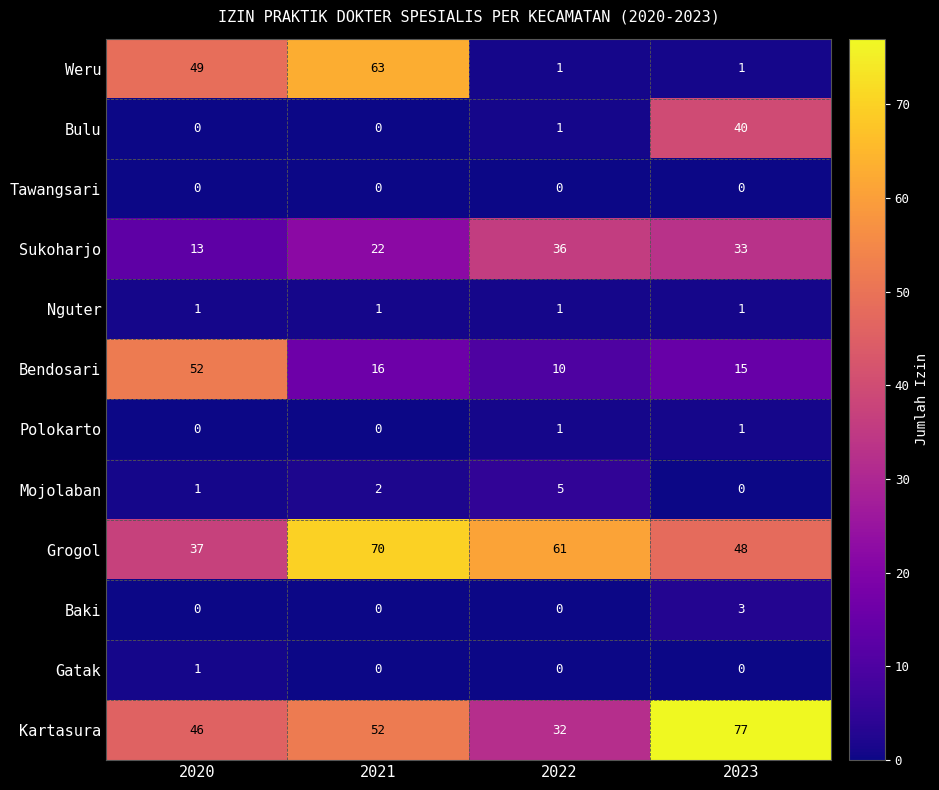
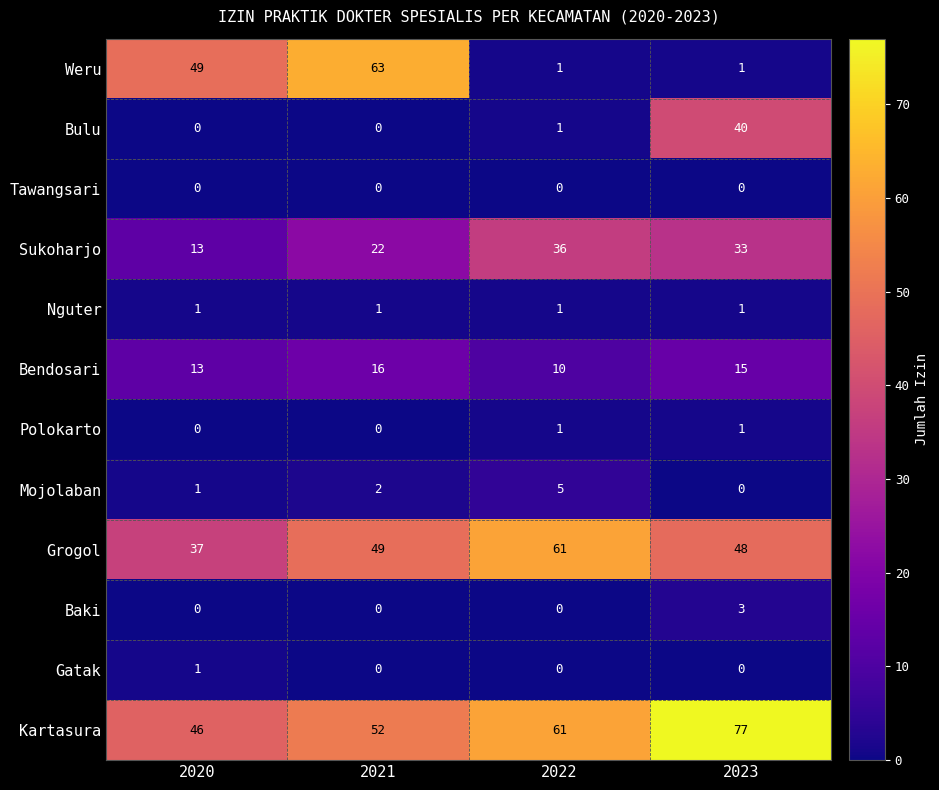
  {
    "Weru": {
      "2020": 49,
      "2021": 63,
      "2022": 1,
      "2023": 1
    },
    "Bulu": {
      "2020": 0,
      "2021": 0,
      "2022": 1,
      "2023": 40
    },
    "Tawangsari": {
      "2020": 0,
      "2021": 0,
      "2022": 0,
      "2023": 0
    },
    "Sukoharjo": {
      "2020": 13,
      "2021": 22,
      "2022": 36,
      "2023": 33
    },
    "Nguter": {
      "2020": 1,
      "2021": 1,
      "2022": 1,
      "2023": 1
    },
    "Bendosari": {
-     "2020": 52,
+     "2020": 13,
      "2021": 16,
      "2022": 10,
      "2023": 15
    },
    "Polokarto": {
      "2020": 0,
      "2021": 0,
      "2022": 1,
      "2023": 1
    },
    "Mojolaban": {
      "2020": 1,
      "2021": 2,
      "2022": 5,
      "2023": 0
    },
    "Grogol": {
      "2020": 37,
-     "2021": 70,
+     "2021": 49,
      "2022": 61,
      "2023": 48
    },
    "Baki": {
      "2020": 0,
      "2021": 0,
      "2022": 0,
      "2023": 3
    },
    "Gatak": {
      "2020": 1,
      "2021": 0,
      "2022": 0,
      "2023": 0
    },
    "Kartasura": {
      "2020": 46,
      "2021": 52,
-     "2022": 32,
+     "2022": 61,
      "2023": 77
    }
  }
